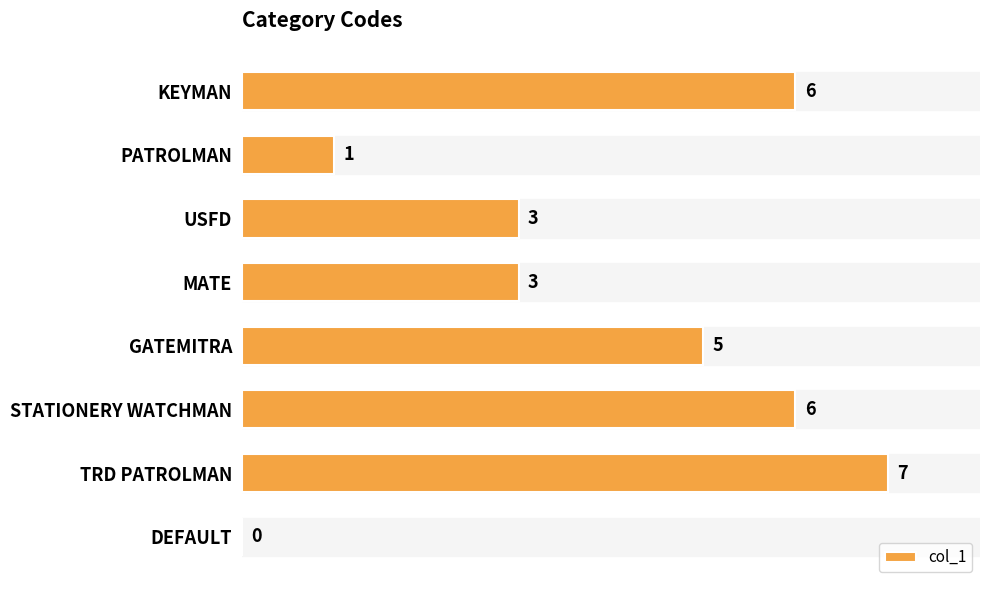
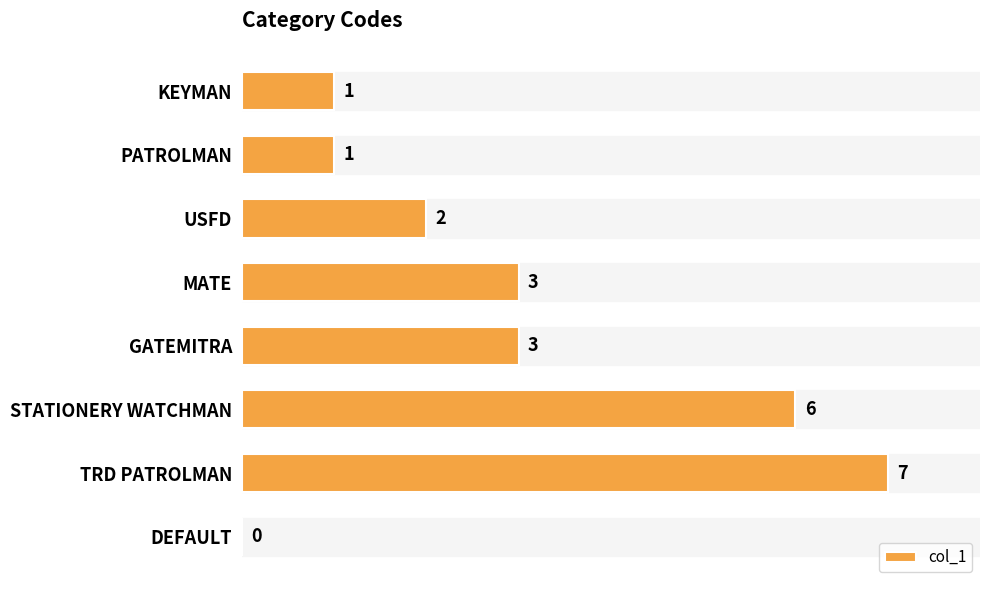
  {
-   "KEYMAN": 6,
+   "KEYMAN": 1,
    "PATROLMAN": 1,
-   "USFD": 3,
+   "USFD": 2,
    "MATE": 3,
-   "GATEMITRA": 5,
+   "GATEMITRA": 3,
    "STATIONERY WATCHMAN": 6,
    "TRD PATROLMAN": 7,
    "DEFAULT": 0
  }
